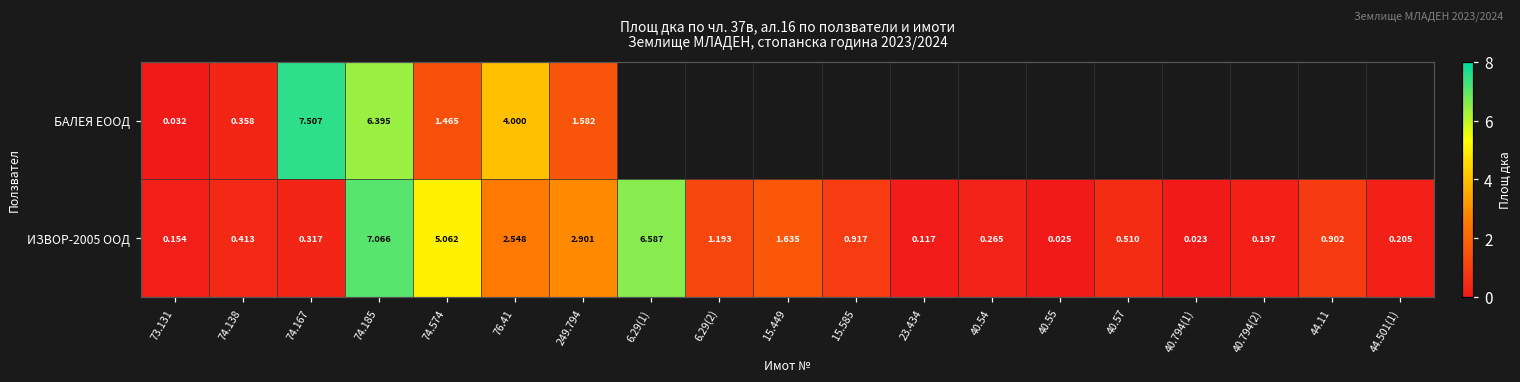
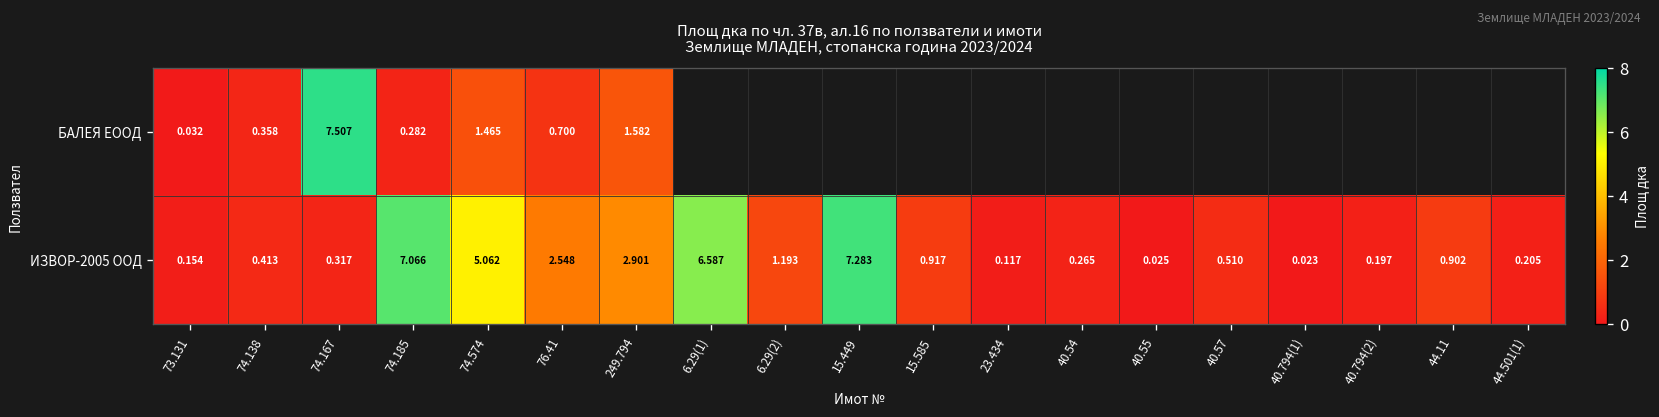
  {
    "БАЛЕЯ ЕООД": {
      "73.131": 0.032,
      "74.138": 0.358,
      "74.167": 7.507,
-     "74.185": 6.395,
+     "74.185": 0.282,
      "74.574": 1.465,
-     "76.41": 4.000,
+     "76.41": 0.700,
      "249.794": 1.582
    },
    "ИЗВОР-2005 ООД": {
      "73.131": 0.154,
      "74.138": 0.413,
      "74.167": 0.317,
      "74.185": 7.066,
      "74.574": 5.062,
      "76.41": 2.548,
      "249.794": 2.901,
      "6.29(1)": 6.587,
      "6.29(2)": 1.193,
-     "15.449": 1.635,
+     "15.449": 7.283,
      "15.585": 0.917,
      "23.434": 0.117,
      "40.54": 0.265,
      "40.55": 0.025,
      "40.57": 0.510,
      "40.794(1)": 0.023,
      "40.794(2)": 0.197,
      "44.11": 0.902,
      "44.501(1)": 0.205
    }
  }
